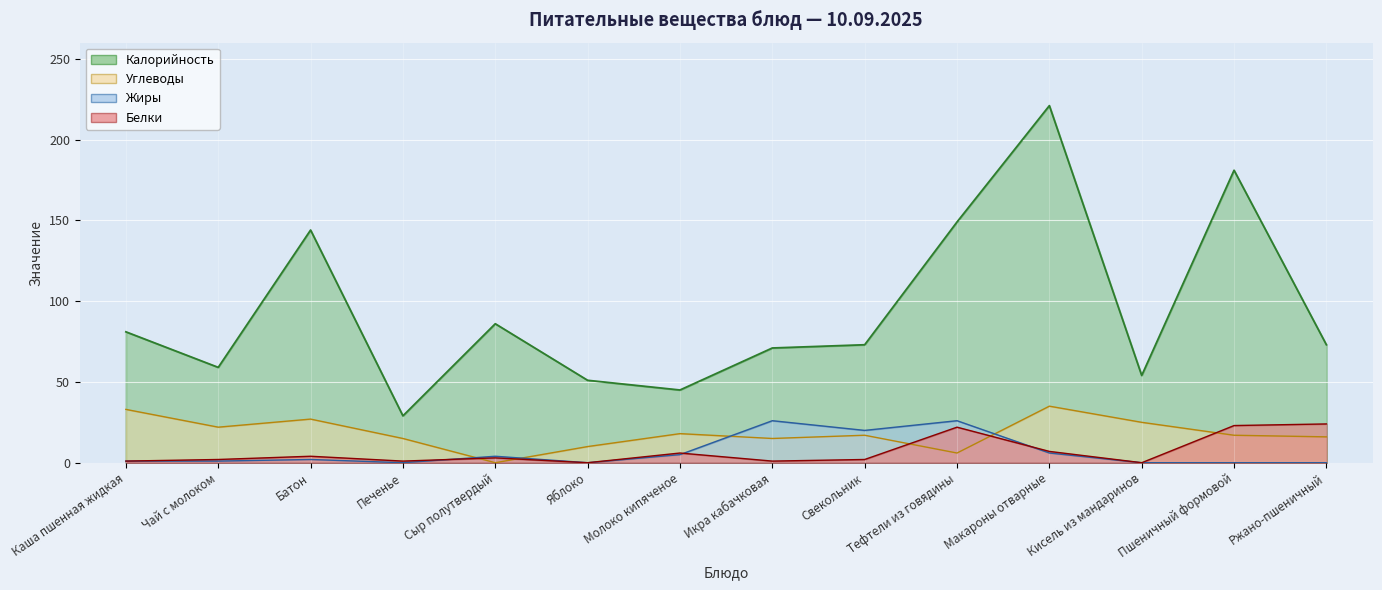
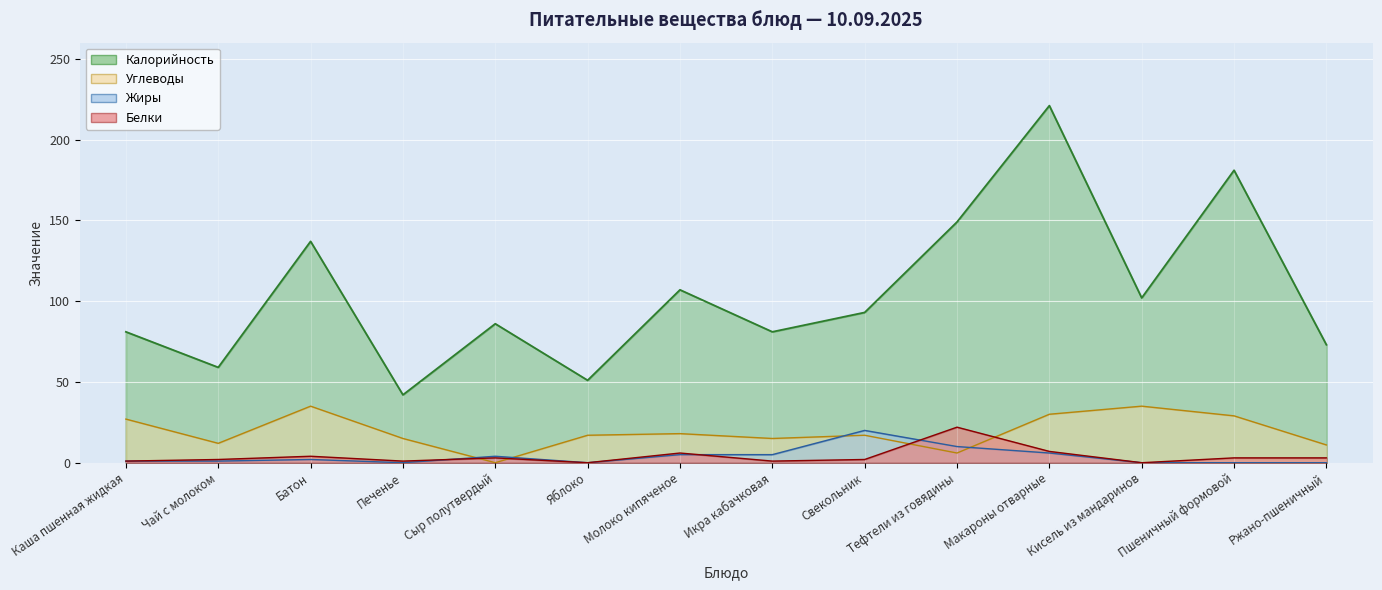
  {
    "Калорийность": {
      "Каша пшенная жидкая": 81,
      "Чай с молоком": 59,
-     "Батон": 144,
-     "Печенье": 29,
+     "Батон": 137,
+     "Печенье": 42,
      "Сыр полутвердый": 86,
      "Яблоко": 51,
-     "Молоко кипяченое": 45,
-     "Икра кабачковая": 71,
-     "Свекольник": 73,
+     "Молоко кипяченое": 107,
+     "Икра кабачковая": 81,
+     "Свекольник": 93,
      "Тефтели из говядины": 149,
      "Макароны отварные": 221,
-     "Кисель из мандаринов": 54,
+     "Кисель из мандаринов": 102,
      "Пшеничный формовой": 181,
      "Ржано-пшеничный": 73
    },
    "Углеводы": {
-     "Каша пшенная жидкая": 33,
-     "Чай с молоком": 22,
-     "Батон": 27,
+     "Каша пшенная жидкая": 27,
+     "Чай с молоком": 12,
+     "Батон": 35,
      "Печенье": 15,
      "Сыр полутвердый": 0,
-     "Яблоко": 10,
+     "Яблоко": 17,
      "Молоко кипяченое": 18,
      "Икра кабачковая": 15,
      "Свекольник": 17,
      "Тефтели из говядины": 6,
-     "Макароны отварные": 35,
-     "Кисель из мандаринов": 25,
-     "Пшеничный формовой": 17,
-     "Ржано-пшеничный": 16
+     "Макароны отварные": 30,
+     "Кисель из мандаринов": 35,
+     "Пшеничный формовой": 29,
+     "Ржано-пшеничный": 11
    },
    "Жиры": {
      "Батон": 2,
-     "Икра кабачковая": 26,
+     "Икра кабачковая": 5,
      "Свекольник": 20,
-     "Тефтели из говядины": 26,
+     "Тефтели из говядины": 10,
      "Пшеничный формовой": 0,
      "Ржано-пшеничный": 0
    },
    "Белки": {
      "Батон": 4,
      "Икра кабачковая": 1,
      "Свекольник": 2,
      "Тефтели из говядины": 22,
-     "Пшеничный формовой": 23,
-     "Ржано-пшеничный": 24
+     "Пшеничный формовой": 3,
+     "Ржано-пшеничный": 3
    }
  }
